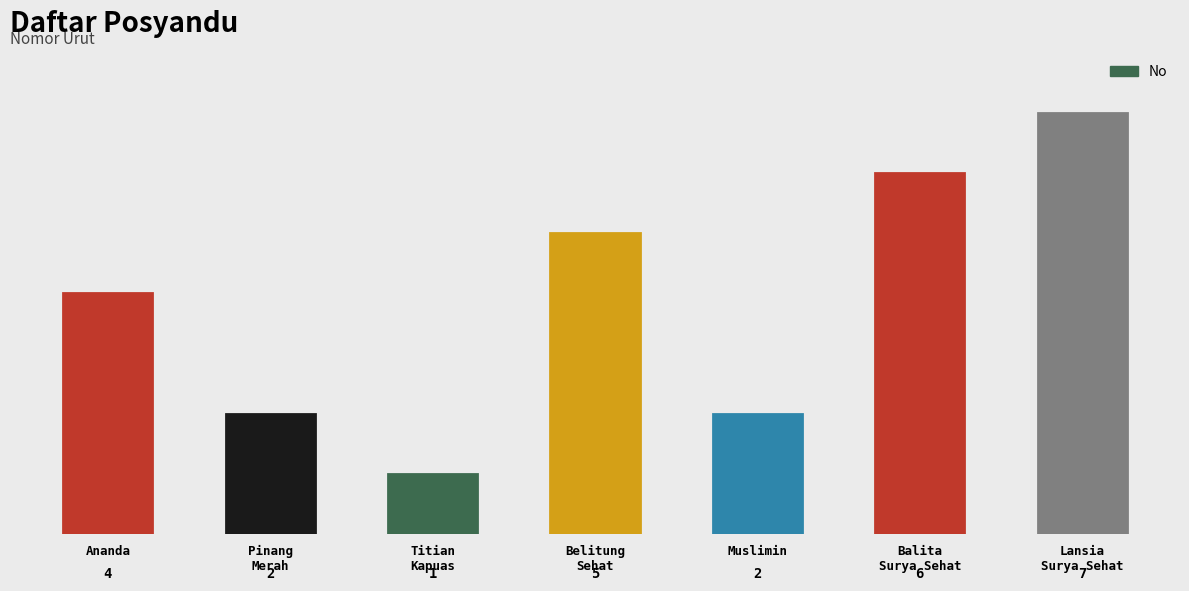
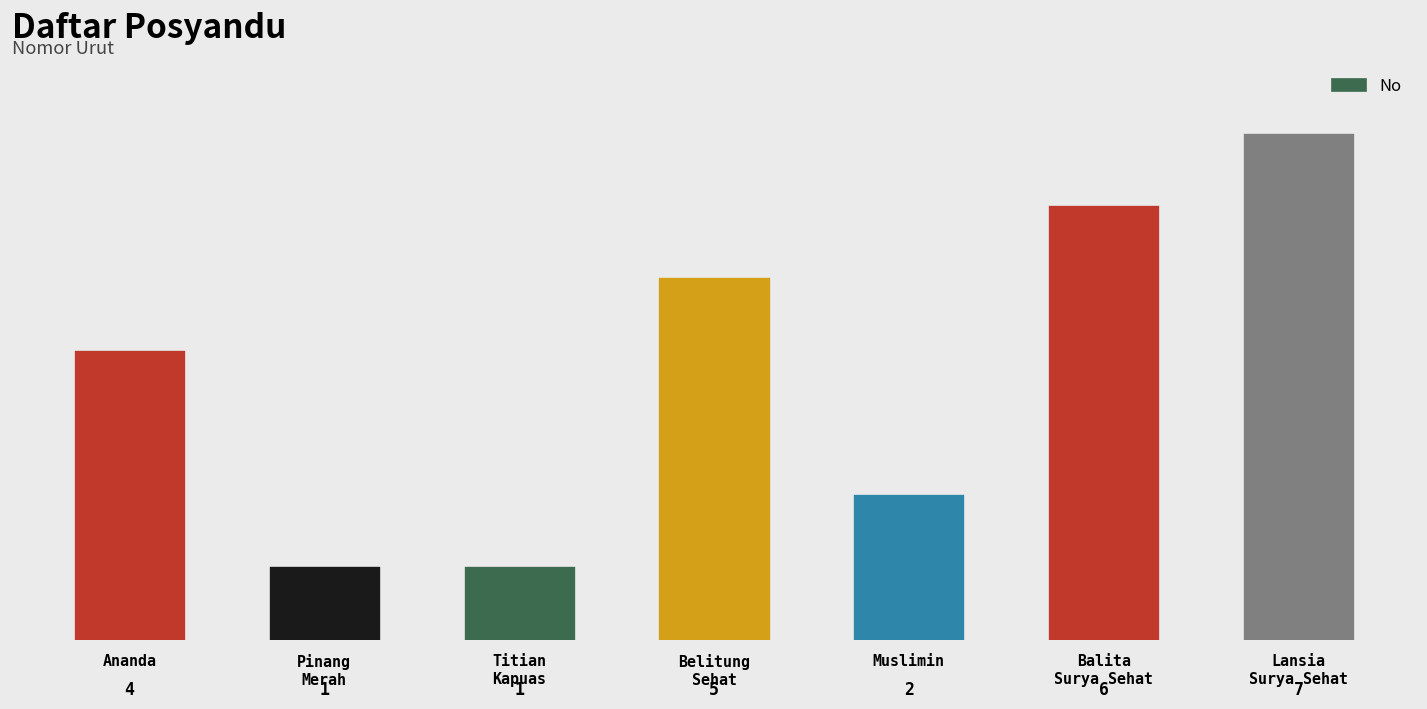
  {
-   "Pinang Merah": 2
+   "Pinang Merah": 1
  }
